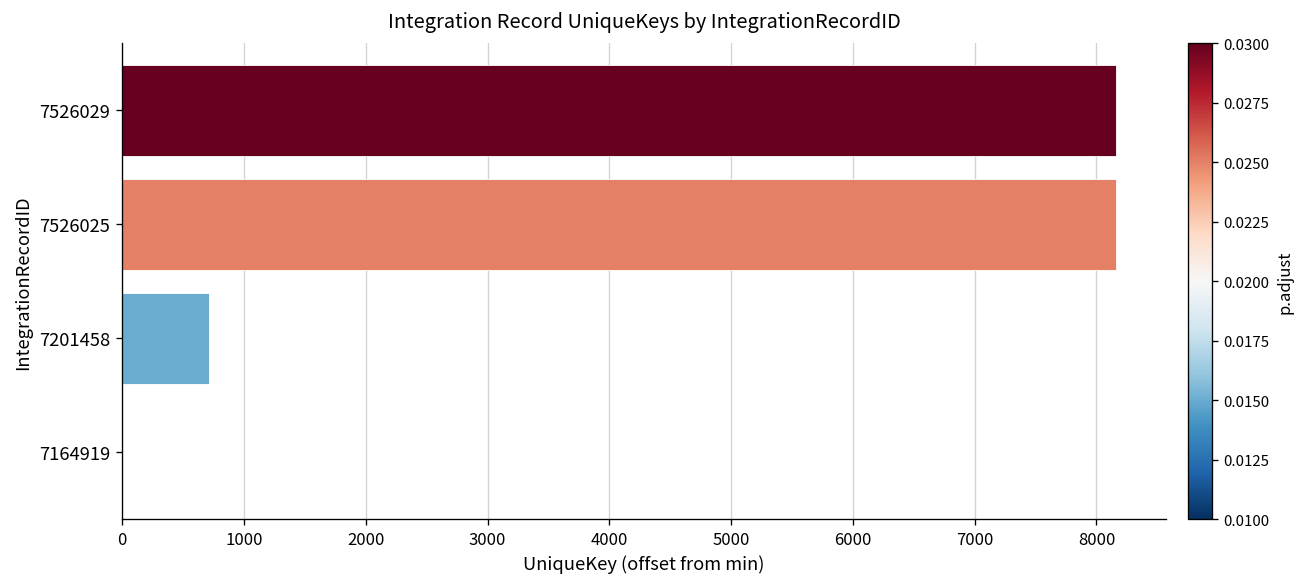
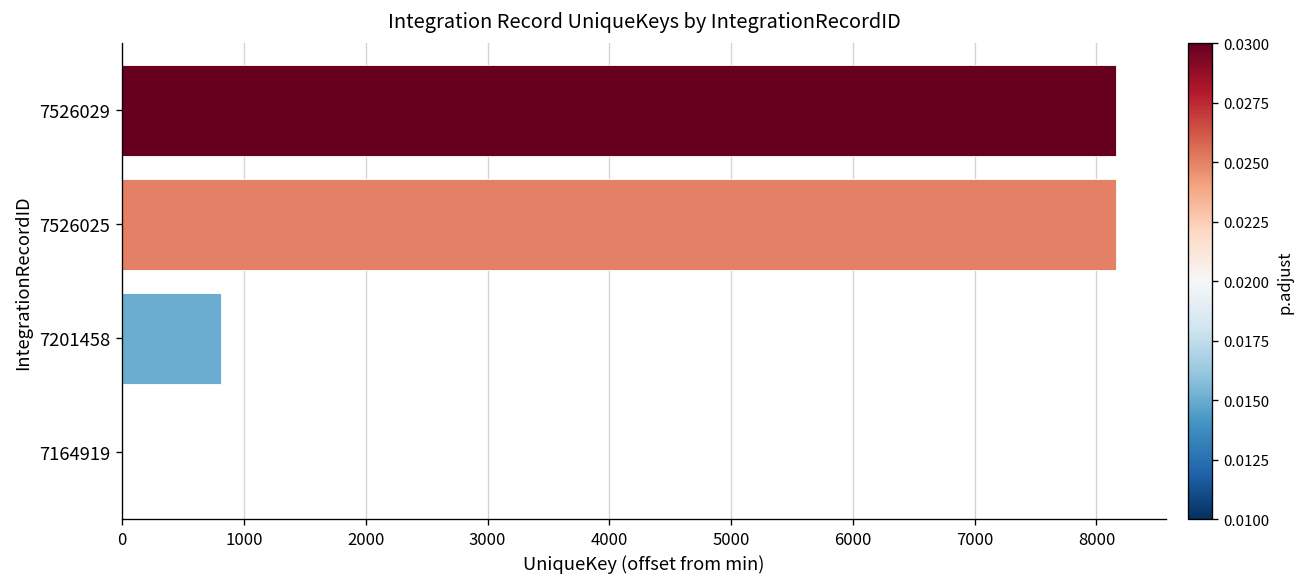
  {
    "7526029": 8160,
    "7526025": 8160,
-   "7201458": 710,
+   "7201458": 810,
    "7164919": 0
  }
